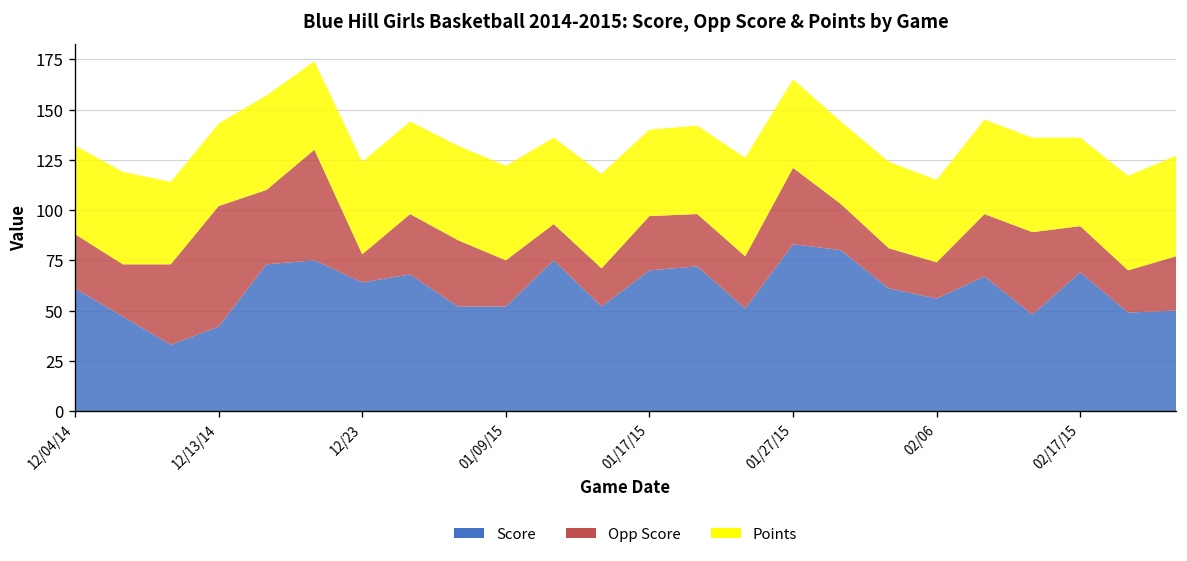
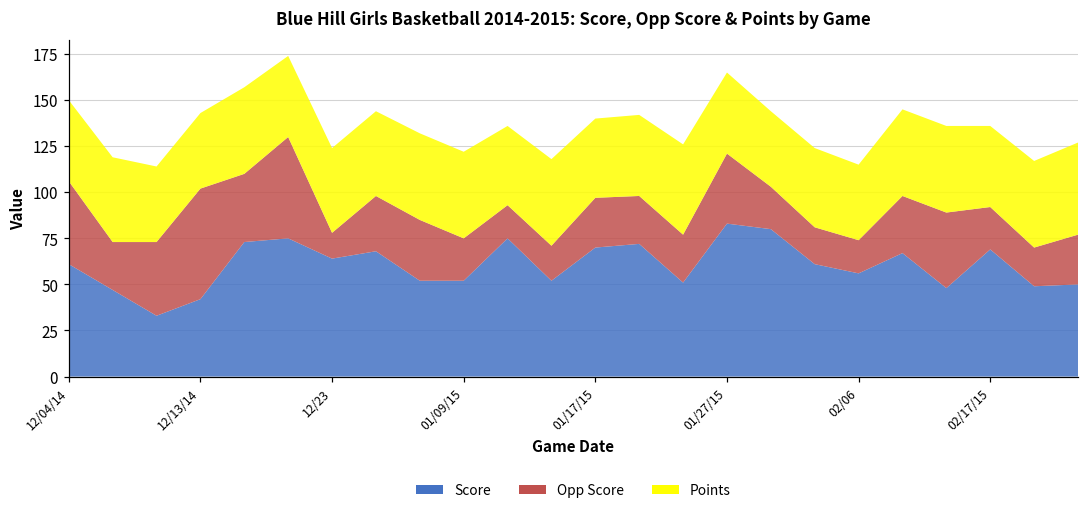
  {
    "Score": {
      "12/04/14": 61,
      "12/13/14": 42,
      "12/23": 64,
      "01/09/15": 52,
      "01/17/15": 70,
      "01/27/15": 83,
      "02/06": 56,
      "02/17/15": 69
    },
    "Opp Score": {
-     "12/04/14": 27,
+     "12/04/14": 45,
      "12/13/14": 60,
      "12/23": 14,
      "01/09/15": 23,
      "01/17/15": 27,
      "01/27/15": 38,
      "02/06": 18,
      "02/17/15": 23
    },
    "Points": {
      "12/04/14": 44,
      "12/13/14": 41,
      "12/23": 46,
      "01/09/15": 47,
      "01/17/15": 43,
      "01/27/15": 44,
      "02/06": 41,
      "02/17/15": 44
    }
  }
